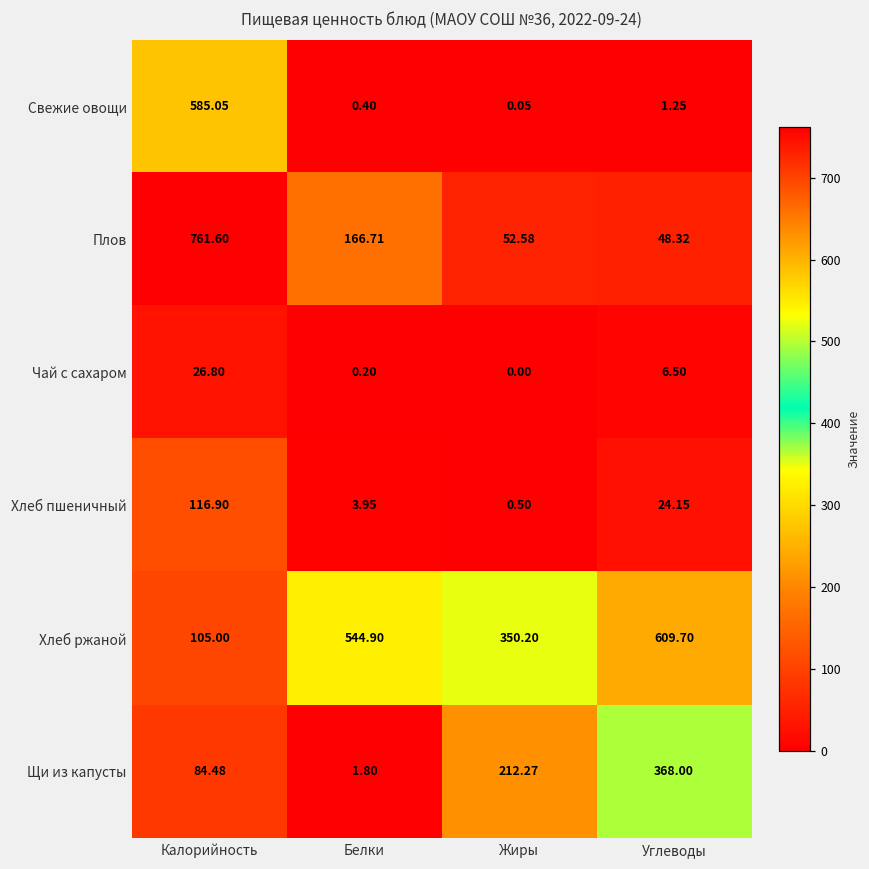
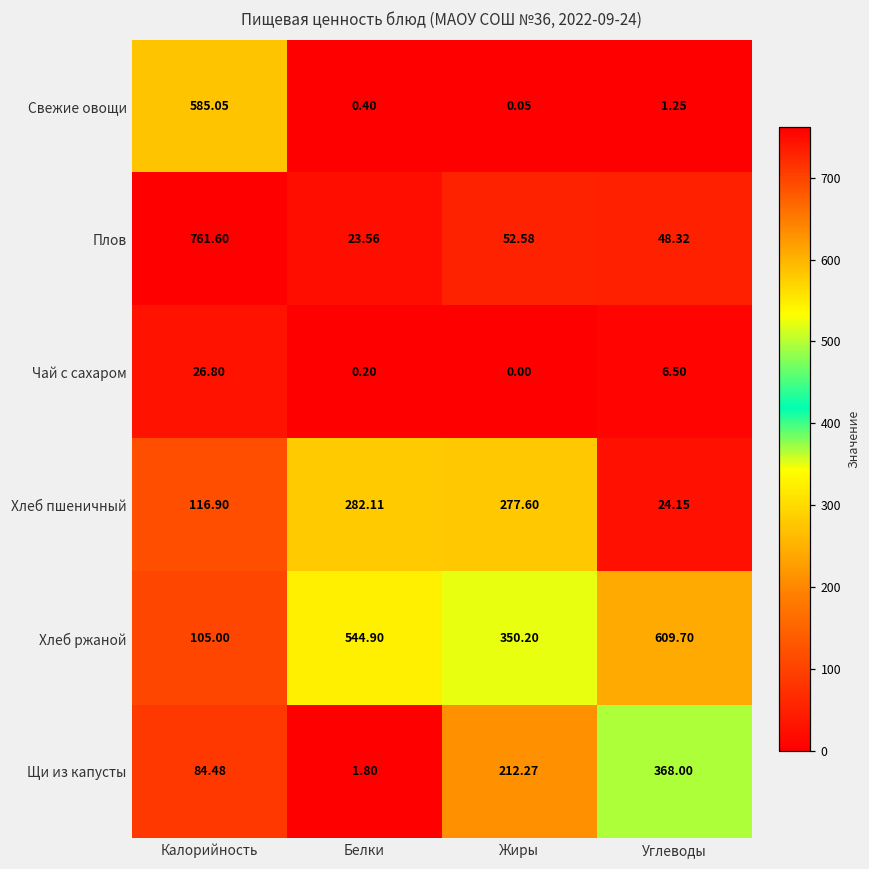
  {
    "Свежие овощи": {
      "Калорийность": 585.05,
      "Белки": 0.40,
      "Жиры": 0.05,
      "Углеводы": 1.25
    },
    "Плов": {
      "Калорийность": 761.60,
-     "Белки": 166.71,
+     "Белки": 23.56,
      "Жиры": 52.58,
      "Углеводы": 48.32
    },
    "Чай с сахаром": {
      "Калорийность": 26.80,
      "Белки": 0.20,
      "Жиры": 0.00,
      "Углеводы": 6.50
    },
    "Хлеб пшеничный": {
      "Калорийность": 116.90,
-     "Белки": 3.95,
-     "Жиры": 0.50,
+     "Белки": 282.11,
+     "Жиры": 277.60,
      "Углеводы": 24.15
    },
    "Хлеб ржаной": {
      "Калорийность": 105.00,
      "Белки": 544.90,
      "Жиры": 350.20,
      "Углеводы": 609.70
    },
    "Щи из капусты": {
      "Калорийность": 84.48,
      "Белки": 1.80,
      "Жиры": 212.27,
      "Углеводы": 368.00
    }
  }
